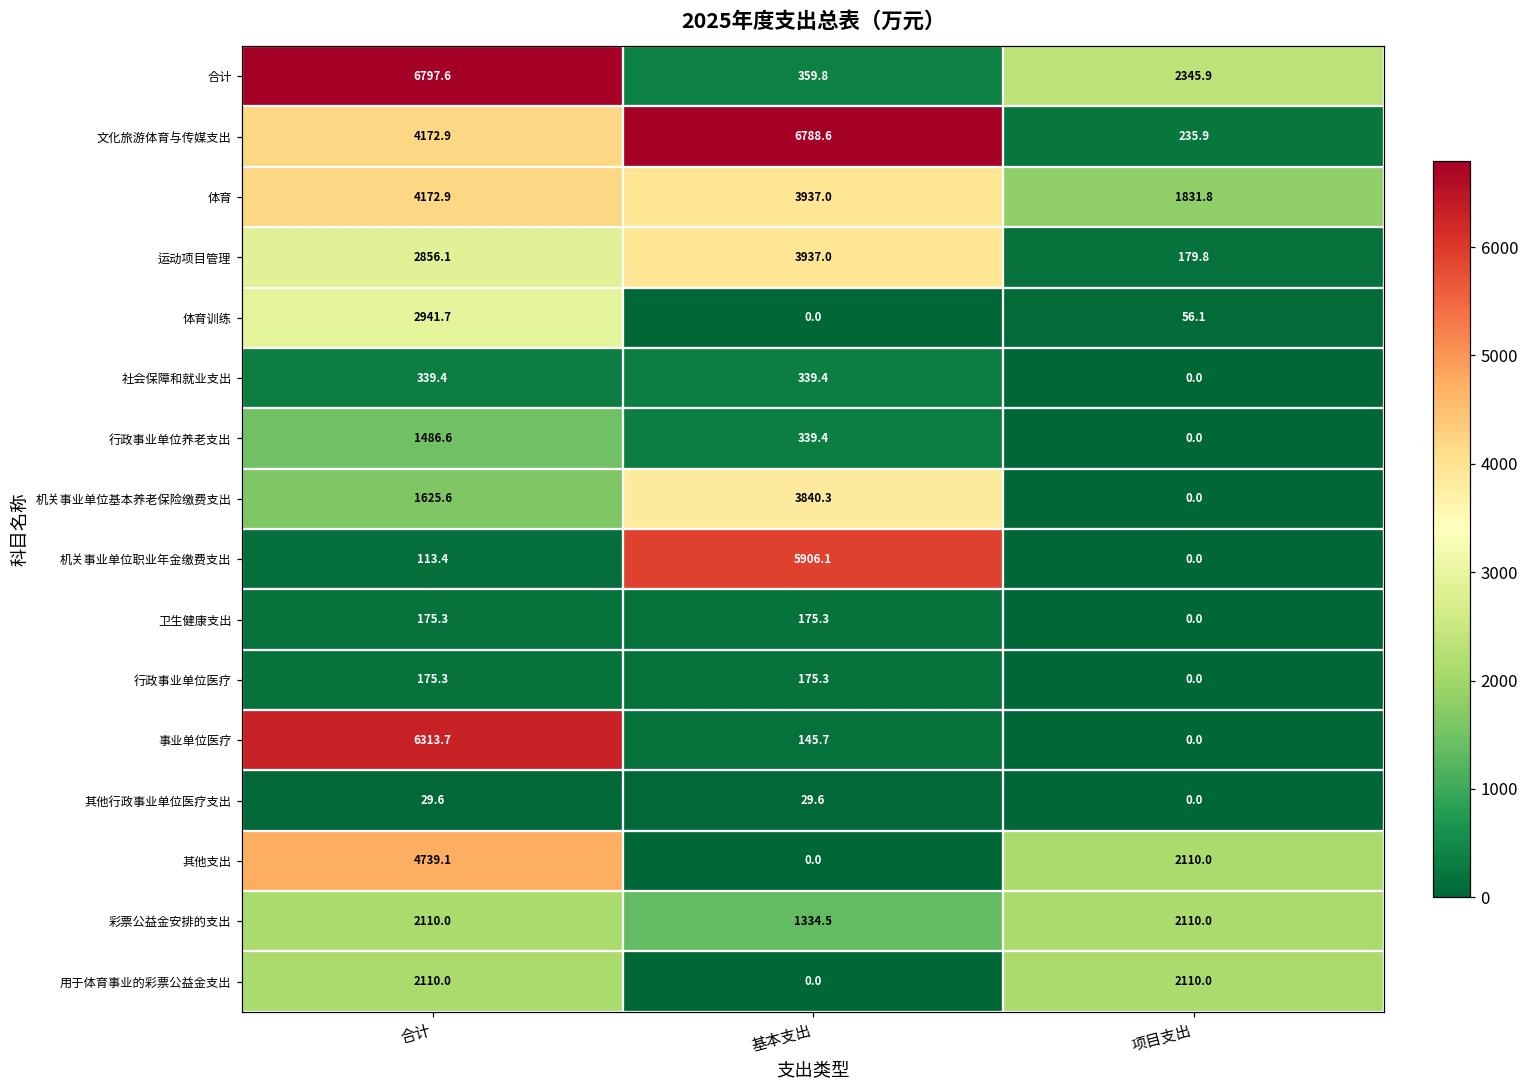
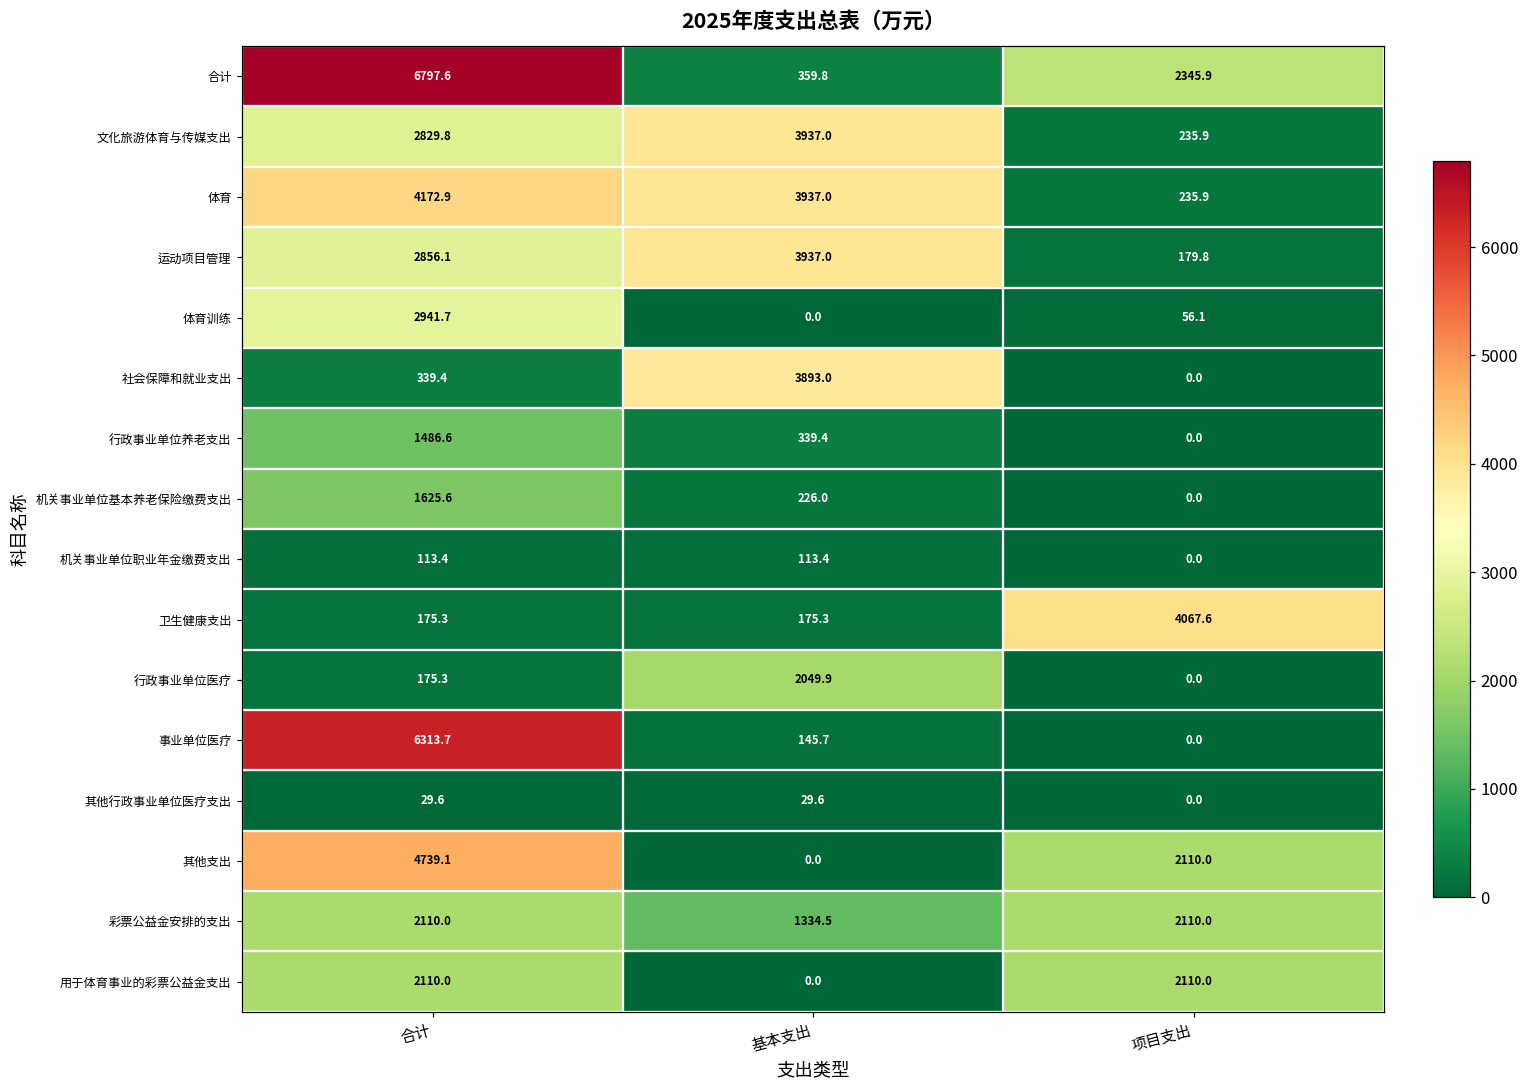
  {
    "合计": {
      "合计": 6797.6,
      "基本支出": 359.8,
      "项目支出": 2345.9
    },
    "文化旅游体育与传媒支出": {
-     "合计": 4172.9,
-     "基本支出": 6788.6,
+     "合计": 2829.8,
+     "基本支出": 3937.0,
      "项目支出": 235.9
    },
    "体育": {
      "合计": 4172.9,
      "基本支出": 3937.0,
-     "项目支出": 1831.8
+     "项目支出": 235.9
    },
    "运动项目管理": {
      "合计": 2856.1,
      "基本支出": 3937.0,
      "项目支出": 179.8
    },
    "体育训练": {
      "合计": 2941.7,
      "基本支出": 0.0,
      "项目支出": 56.1
    },
    "社会保障和就业支出": {
      "合计": 339.4,
-     "基本支出": 339.4,
+     "基本支出": 3893.0,
      "项目支出": 0.0
    },
    "行政事业单位养老支出": {
      "合计": 1486.6,
      "基本支出": 339.4,
      "项目支出": 0.0
    },
    "机关事业单位基本养老保险缴费支出": {
      "合计": 1625.6,
-     "基本支出": 3840.3,
+     "基本支出": 226.0,
      "项目支出": 0.0
    },
    "机关事业单位职业年金缴费支出": {
      "合计": 113.4,
-     "基本支出": 5906.1,
+     "基本支出": 113.4,
      "项目支出": 0.0
    },
    "卫生健康支出": {
      "合计": 175.3,
      "基本支出": 175.3,
-     "项目支出": 0.0
+     "项目支出": 4067.6
    },
    "行政事业单位医疗": {
      "合计": 175.3,
-     "基本支出": 175.3,
+     "基本支出": 2049.9,
      "项目支出": 0.0
    },
    "事业单位医疗": {
      "合计": 6313.7,
      "基本支出": 145.7,
      "项目支出": 0.0
    },
    "其他行政事业单位医疗支出": {
      "合计": 29.6,
      "基本支出": 29.6,
      "项目支出": 0.0
    },
    "其他支出": {
      "合计": 4739.1,
      "基本支出": 0.0,
      "项目支出": 2110.0
    },
    "彩票公益金安排的支出": {
      "合计": 2110.0,
      "基本支出": 1334.5,
      "项目支出": 2110.0
    },
    "用于体育事业的彩票公益金支出": {
      "合计": 2110.0,
      "基本支出": 0.0,
      "项目支出": 2110.0
    }
  }
